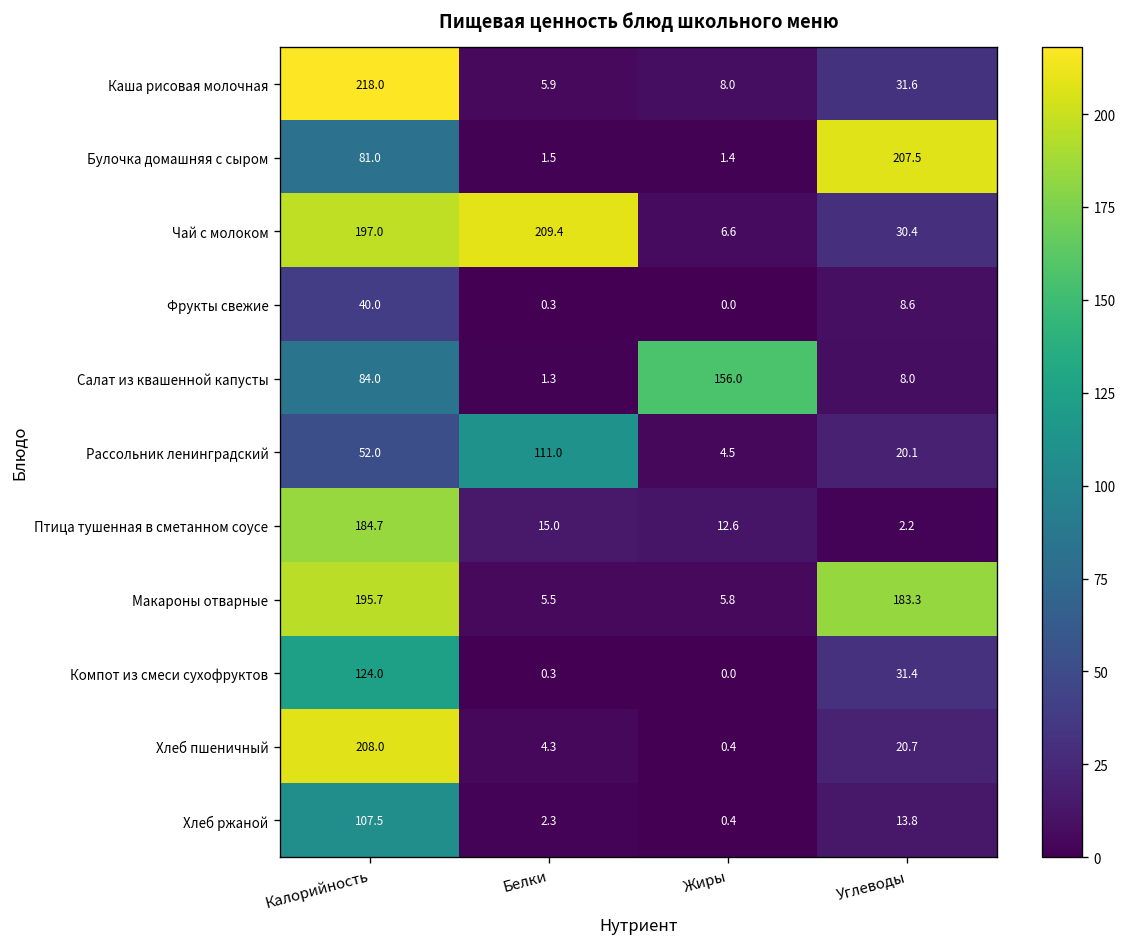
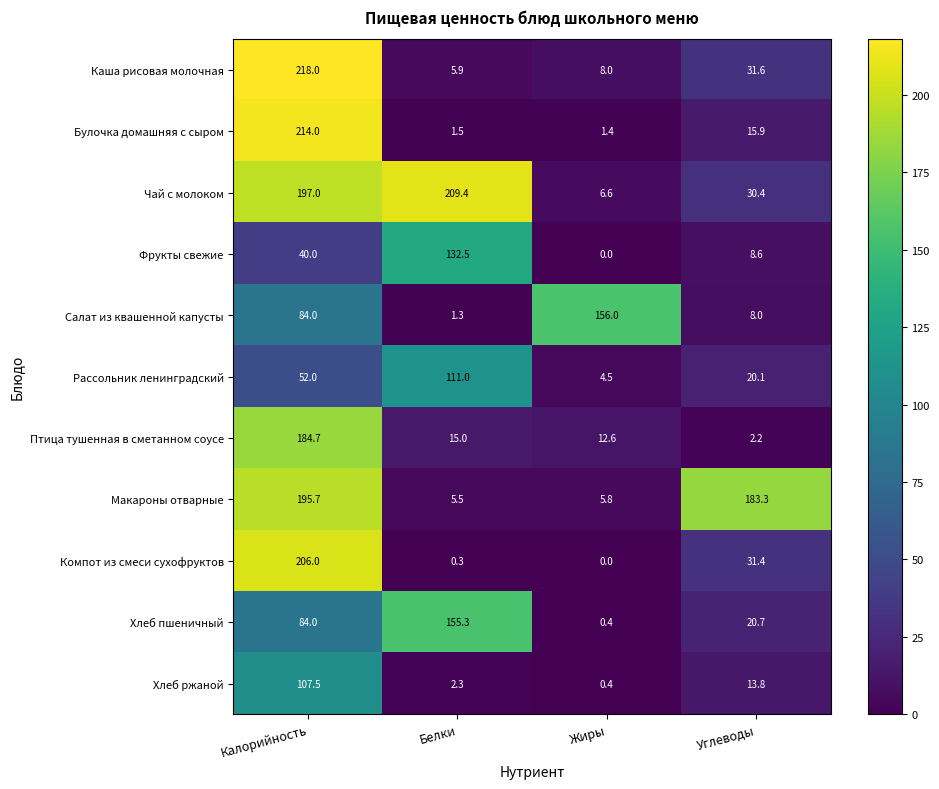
  {
    "Каша рисовая молочная": {
      "Калорийность": 218.0,
      "Белки": 5.9,
      "Жиры": 8.0,
      "Углеводы": 31.6
    },
    "Булочка домашняя с сыром": {
-     "Калорийность": 81.0,
+     "Калорийность": 214.0,
      "Белки": 1.5,
      "Жиры": 1.4,
-     "Углеводы": 207.5
+     "Углеводы": 15.9
    },
    "Чай с молоком": {
      "Калорийность": 197.0,
      "Белки": 209.4,
      "Жиры": 6.6,
      "Углеводы": 30.4
    },
    "Фрукты свежие": {
      "Калорийность": 40.0,
-     "Белки": 0.3,
+     "Белки": 132.5,
      "Жиры": 0.0,
      "Углеводы": 8.6
    },
    "Салат из квашенной капусты": {
      "Калорийность": 84.0,
      "Белки": 1.3,
      "Жиры": 156.0,
      "Углеводы": 8.0
    },
    "Рассольник ленинградский": {
      "Калорийность": 52.0,
      "Белки": 111.0,
      "Жиры": 4.5,
      "Углеводы": 20.1
    },
    "Птица тушенная в сметанном соусе": {
      "Калорийность": 184.7,
      "Белки": 15.0,
      "Жиры": 12.6,
      "Углеводы": 2.2
    },
    "Макароны отварные": {
      "Калорийность": 195.7,
      "Белки": 5.5,
      "Жиры": 5.8,
      "Углеводы": 183.3
    },
    "Компот из смеси сухофруктов": {
-     "Калорийность": 124.0,
+     "Калорийность": 206.0,
      "Белки": 0.3,
      "Жиры": 0.0,
      "Углеводы": 31.4
    },
    "Хлеб пшеничный": {
-     "Калорийность": 208.0,
-     "Белки": 4.3,
+     "Калорийность": 84.0,
+     "Белки": 155.3,
      "Жиры": 0.4,
      "Углеводы": 20.7
    },
    "Хлеб ржаной": {
      "Калорийность": 107.5,
      "Белки": 2.3,
      "Жиры": 0.4,
      "Углеводы": 13.8
    }
  }
